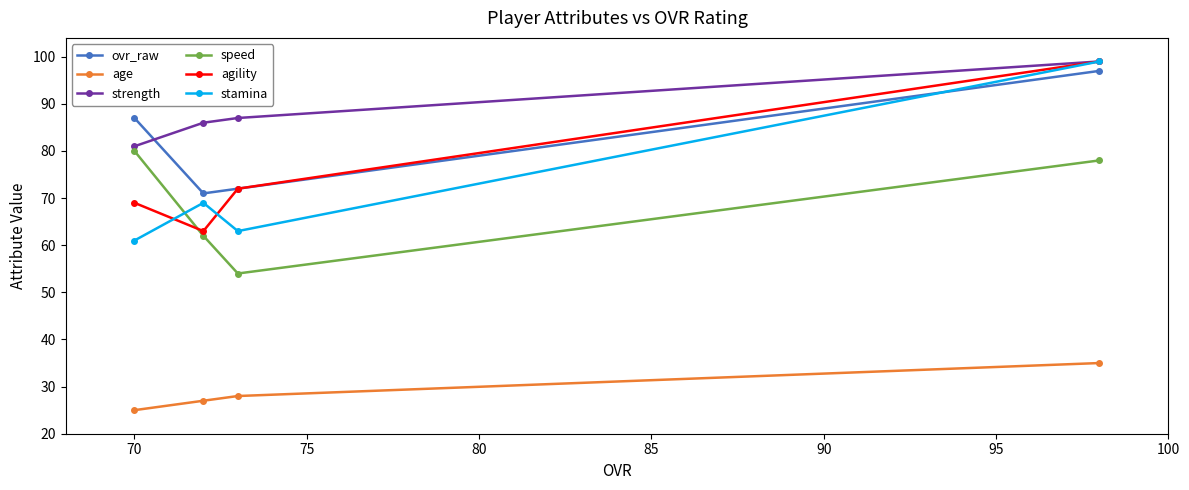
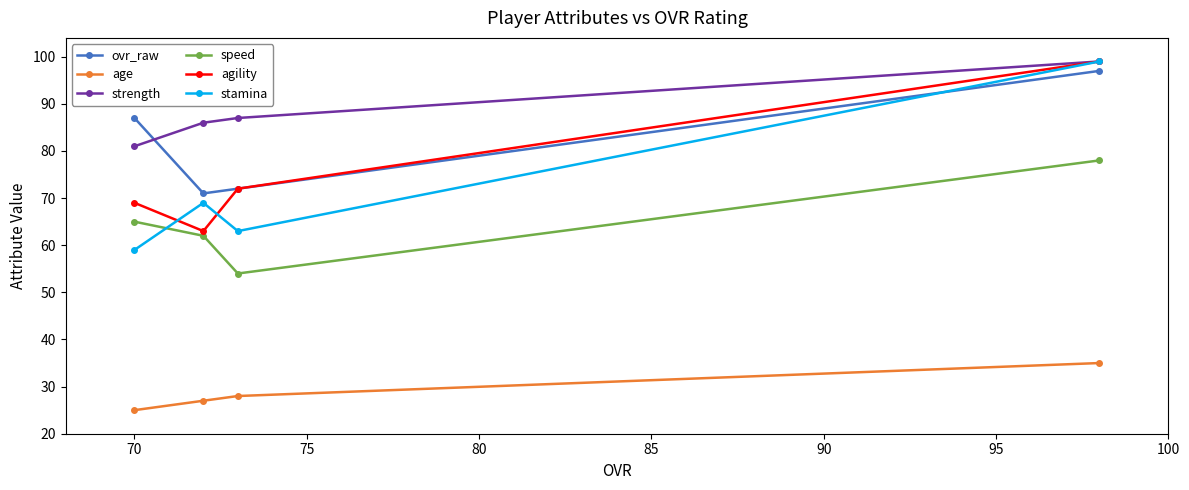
  {
    "ovr_raw": {
      "70": 87
    },
    "age": {
      "70": 25
    },
    "strength": {
      "70": 81
    },
    "speed": {
-     "70": 80
+     "70": 65
    },
    "agility": {
      "70": 69
    },
    "stamina": {
-     "70": 61
+     "70": 59
    }
  }
